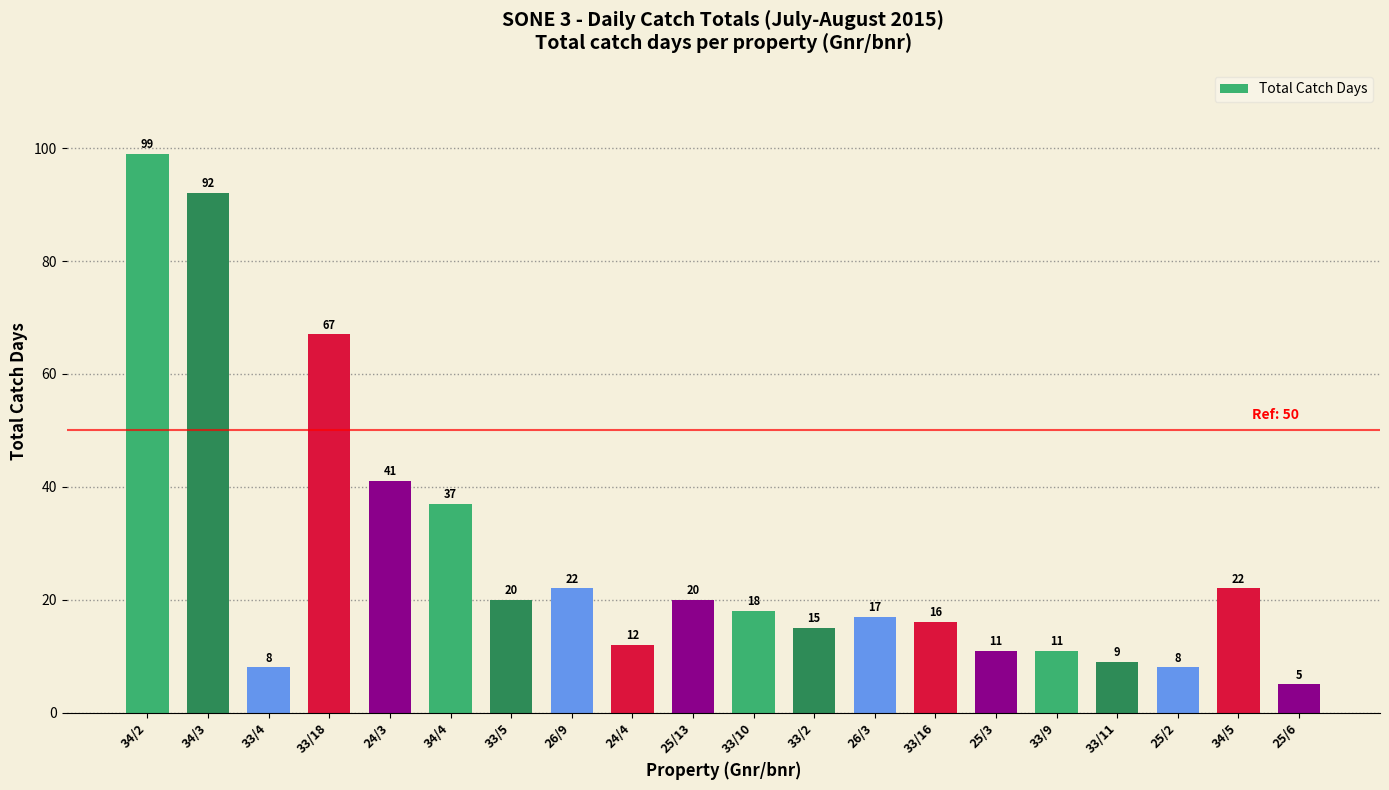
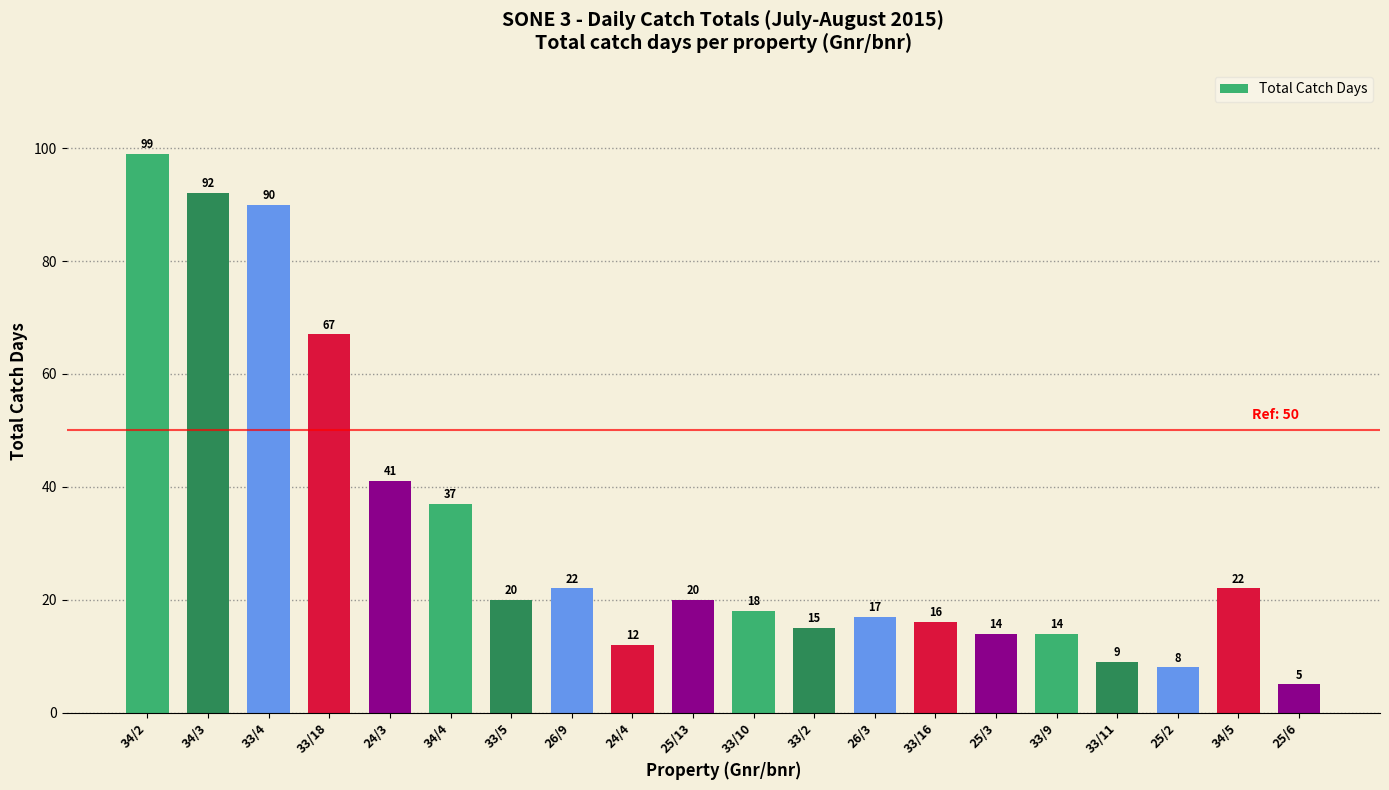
  {
    "34/2": 99,
    "34/3": 92,
-   "33/4": 8,
+   "33/4": 90,
    "33/18": 67,
    "24/3": 41,
    "34/4": 37,
    "33/5": 20,
    "26/9": 22,
    "24/4": 12,
    "25/13": 20,
    "33/10": 18,
    "33/2": 15,
    "26/3": 17,
    "33/16": 16,
-   "25/3": 11,
-   "33/9": 11,
+   "25/3": 14,
+   "33/9": 14,
    "33/11": 9,
    "25/2": 8,
    "34/5": 22,
    "25/6": 5
  }
